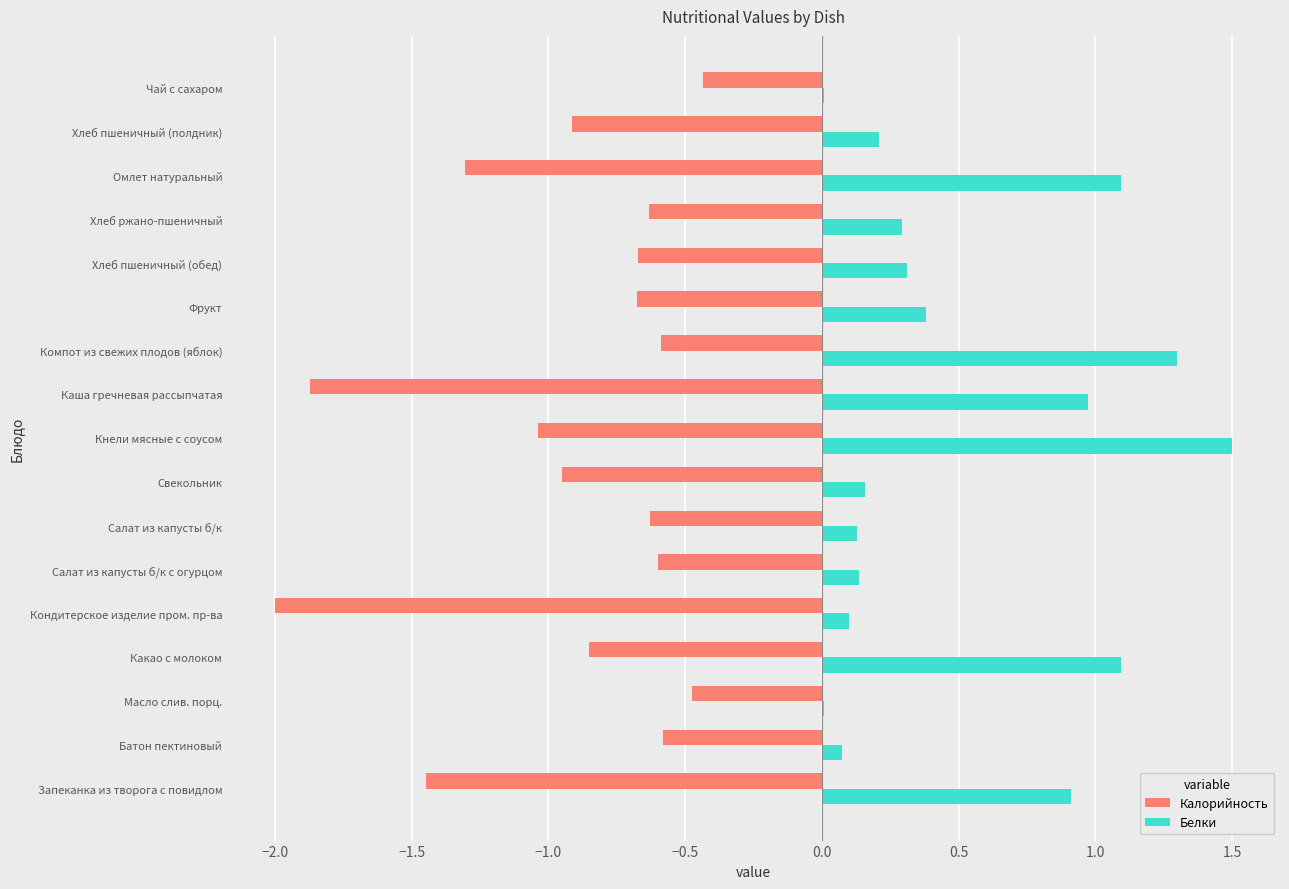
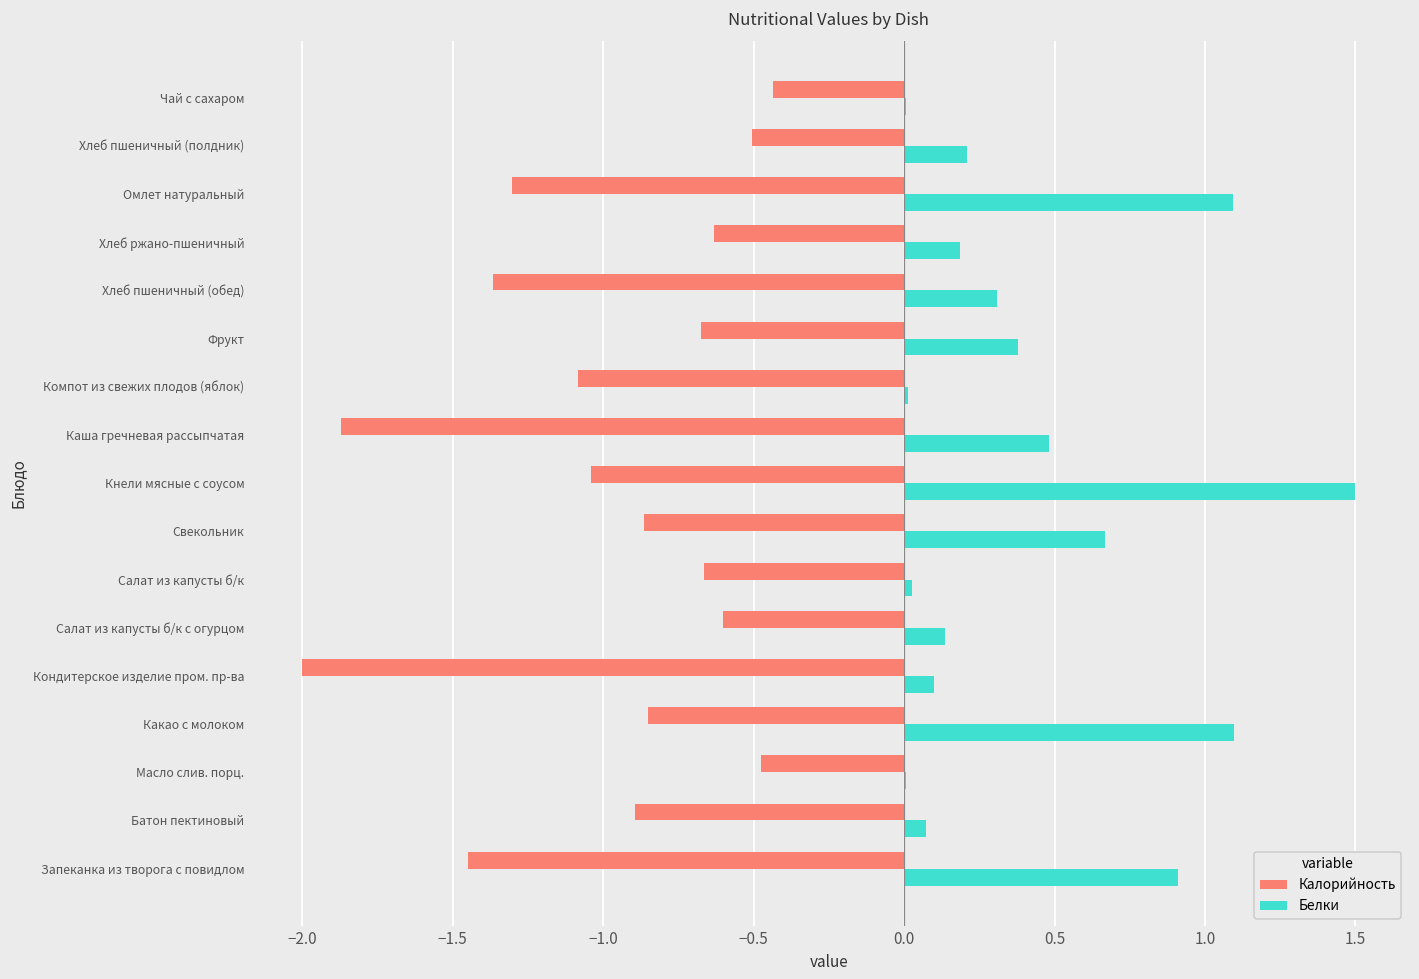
  {
    "Калорийность": {
      "Чай с сахаром": -0.44,
-     "Хлеб пшеничный (полдник)": -0.91,
+     "Хлеб пшеничный (полдник)": -0.51,
      "Омлет натуральный": -1.30,
      "Хлеб ржано-пшеничный": -0.63,
-     "Хлеб пшеничный (обед)": -0.67,
+     "Хлеб пшеничный (обед)": -1.37,
      "Фрукт": -0.67,
-     "Компот из свежих плодов (яблок)": -0.59,
+     "Компот из свежих плодов (яблок)": -1.08,
      "Каша гречневая рассыпчатая": -1.87,
      "Кнели мясные с соусом": -1.04,
-     "Свекольник": -0.95,
-     "Салат из капусты б/к": -0.63,
+     "Свекольник": -0.86,
+     "Салат из капусты б/к": -0.67,
      "Салат из капусты б/к с огурцом": -0.60,
      "Кондитерское изделие пром. пр-ва": -2.00,
      "Какао с молоком": -0.85,
      "Масло слив. порц.": -0.48,
-     "Батон пектиновый": -0.58,
+     "Батон пектиновый": -0.90,
      "Запеканка из творога с повидлом": -1.45
    },
    "Белки": {
      "Хлеб пшеничный (полдник)": 0.21,
      "Омлет натуральный": 1.09,
-     "Хлеб ржано-пшеничный": 0.29,
+     "Хлеб ржано-пшеничный": 0.19,
      "Хлеб пшеничный (обед)": 0.31,
      "Фрукт": 0.38,
-     "Компот из свежих плодов (яблок)": 1.30,
-     "Каша гречневая рассыпчатая": 0.97,
+     "Компот из свежих плодов (яблок)": 0.01,
+     "Каша гречневая рассыпчатая": 0.48,
      "Кнели мясные с соусом": 1.50,
-     "Свекольник": 0.16,
-     "Салат из капусты б/к": 0.13,
+     "Свекольник": 0.67,
+     "Салат из капусты б/к": 0.03,
      "Салат из капусты б/к с огурцом": 0.14,
      "Кондитерское изделие пром. пр-ва": 0.10,
      "Какао с молоком": 1.10,
      "Батон пектиновый": 0.07,
      "Запеканка из творога с повидлом": 0.91
    }
  }
